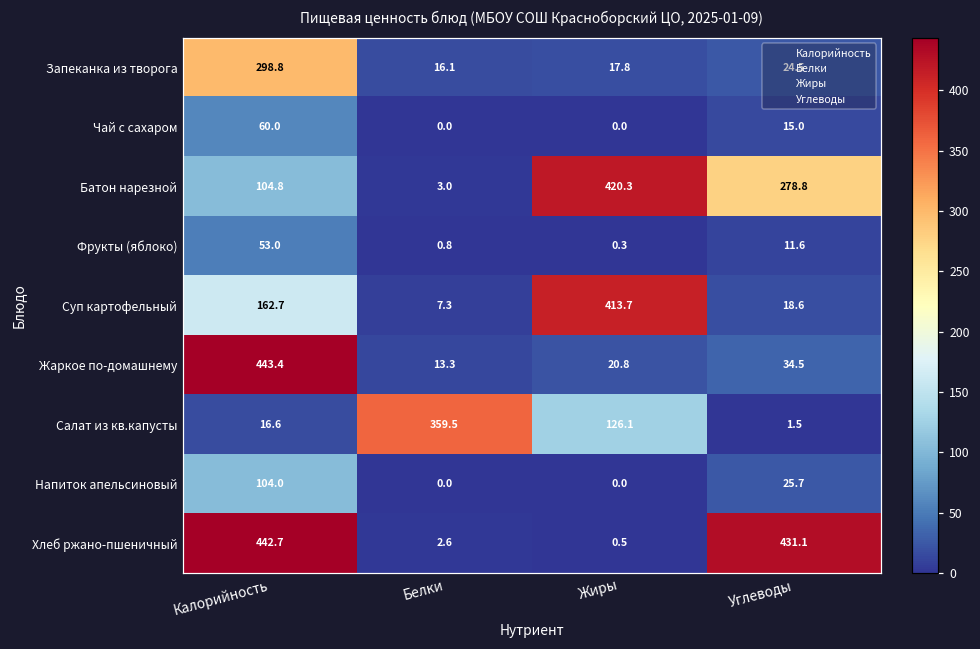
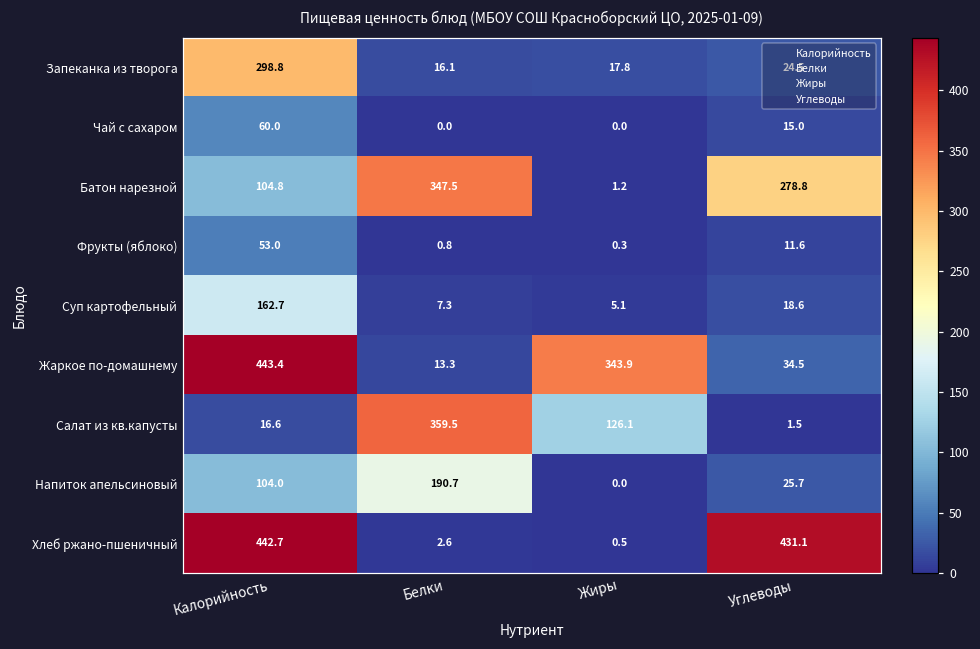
  {
    "Запеканка из творога": {
      "Калорийность": 298.8,
      "Белки": 16.1,
      "Жиры": 17.8
    },
    "Чай с сахаром": {
      "Калорийность": 60.0,
      "Белки": 0.0,
      "Жиры": 0.0,
      "Углеводы": 15.0
    },
    "Батон нарезной": {
      "Калорийность": 104.8,
-     "Белки": 3.0,
-     "Жиры": 420.3,
+     "Белки": 347.5,
+     "Жиры": 1.2,
      "Углеводы": 278.8
    },
    "Фрукты (яблоко)": {
      "Калорийность": 53.0,
      "Белки": 0.8,
      "Жиры": 0.3,
      "Углеводы": 11.6
    },
    "Суп картофельный": {
      "Калорийность": 162.7,
      "Белки": 7.3,
-     "Жиры": 413.7,
+     "Жиры": 5.1,
      "Углеводы": 18.6
    },
    "Жаркое по-домашнему": {
      "Калорийность": 443.4,
      "Белки": 13.3,
-     "Жиры": 20.8,
+     "Жиры": 343.9,
      "Углеводы": 34.5
    },
    "Салат из кв.капусты": {
      "Калорийность": 16.6,
      "Белки": 359.5,
      "Жиры": 126.1,
      "Углеводы": 1.5
    },
    "Напиток апельсиновый": {
      "Калорийность": 104.0,
-     "Белки": 0.0,
+     "Белки": 190.7,
      "Жиры": 0.0,
      "Углеводы": 25.7
    },
    "Хлеб ржано-пшеничный": {
      "Калорийность": 442.7,
      "Белки": 2.6,
      "Жиры": 0.5,
      "Углеводы": 431.1
    }
  }
